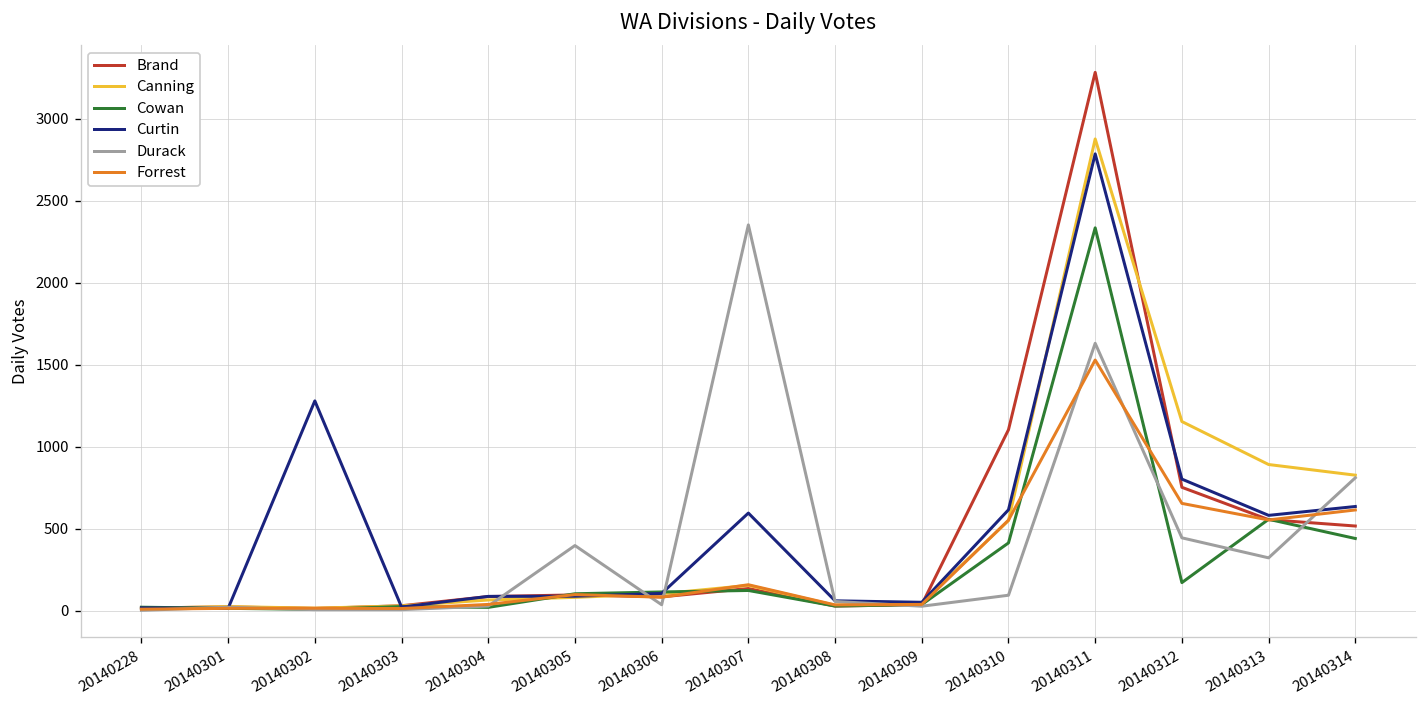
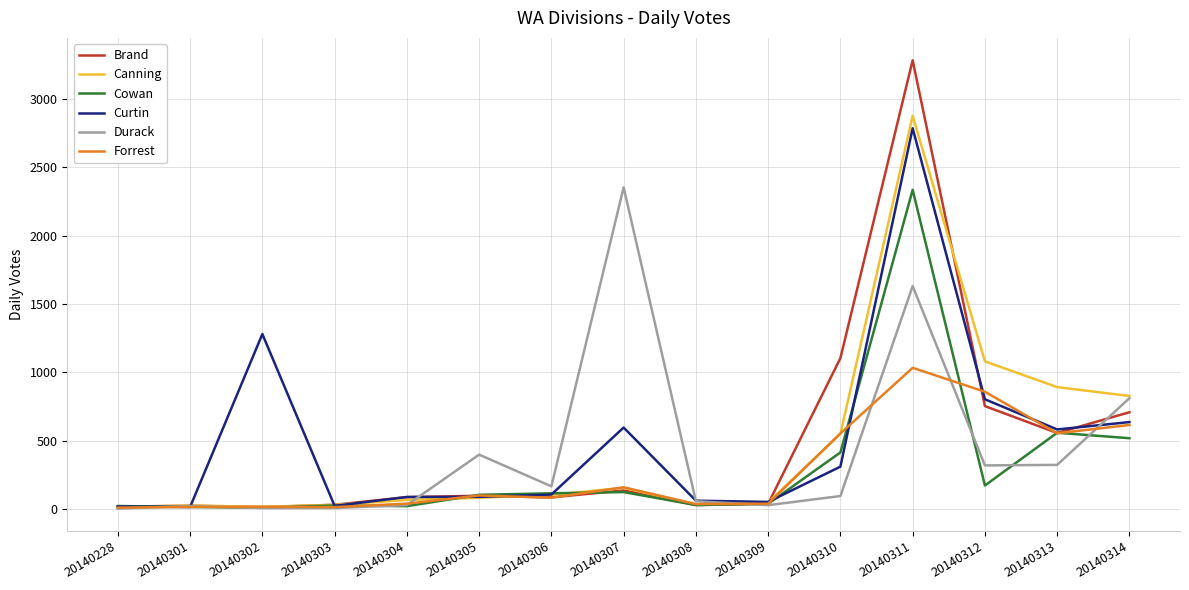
  {
    "Brand": {
      "20140310": 1100,
      "20140311": 3280,
      "20140312": 750,
-     "20140314": 520
+     "20140314": 710
    },
    "Canning": {
      "20140304": 70,
      "20140311": 2880,
-     "20140312": 1150,
+     "20140312": 1080,
      "20140313": 890
    },
    "Cowan": {
      "20140310": 410,
      "20140311": 2340,
      "20140312": 170,
-     "20140314": 440
+     "20140314": 520
    },
    "Curtin": {
      "20140302": 1280,
      "20140307": 600,
-     "20140310": 620,
+     "20140310": 310,
      "20140311": 2790,
      "20140312": 800,
      "20140313": 580,
      "20140314": 640
    },
    "Durack": {
      "20140305": 400,
-     "20140306": 40,
+     "20140306": 170,
      "20140307": 2350,
      "20140310": 100,
      "20140311": 1630,
-     "20140312": 450,
+     "20140312": 320,
      "20140313": 320
    },
    "Forrest": {
-     "20140311": 1530,
-     "20140312": 660,
+     "20140311": 1030,
+     "20140312": 860,
      "20140314": 620
    }
  }
